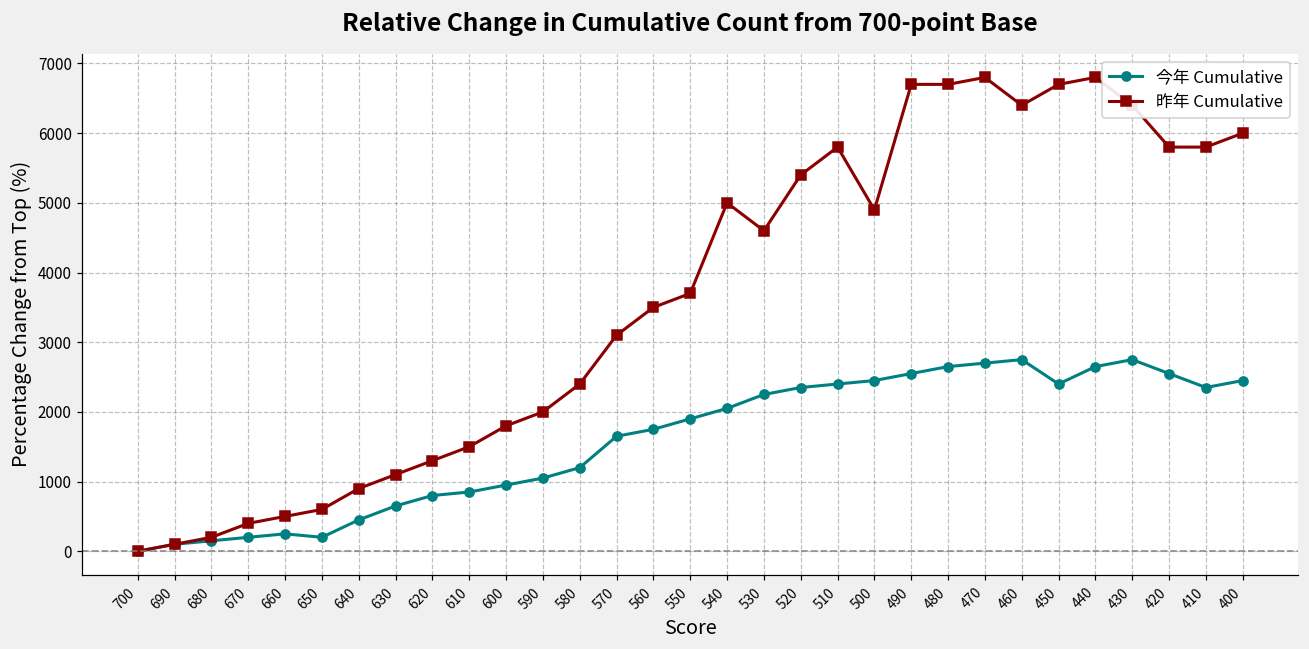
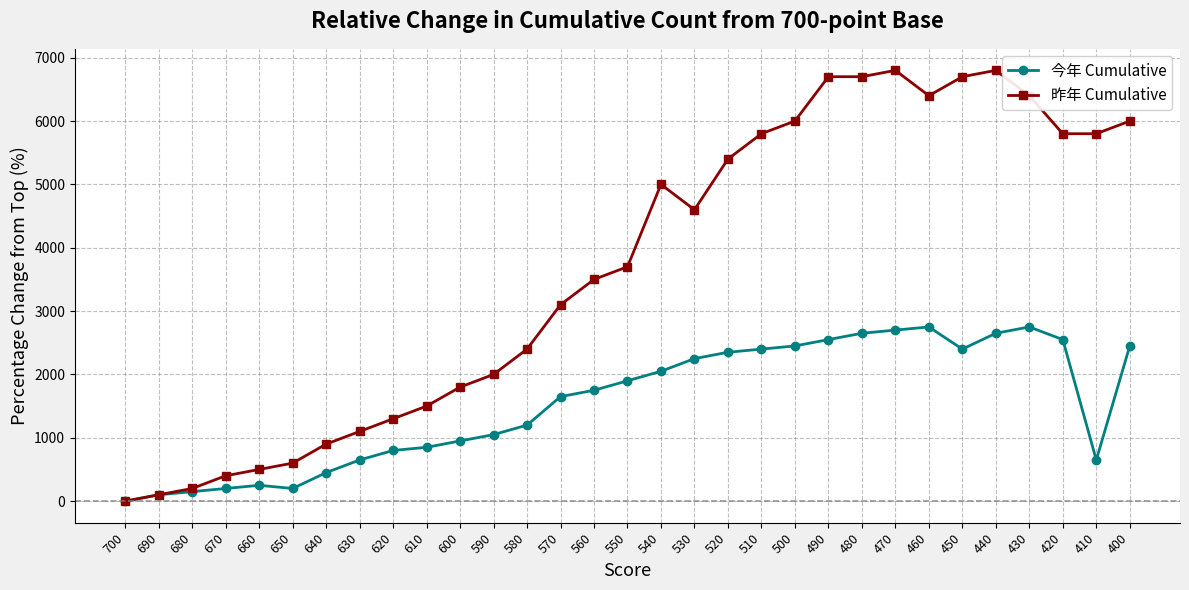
  {
    "今年 Cumulative": {
      "680": 200,
      "670": 200,
      "660": 300,
      "650": 200,
      "640": 500,
      "630": 700,
      "620": 800,
      "610": 900,
      "600": 1000,
      "590": 1100,
      "580": 1200,
      "570": 1700,
      "560": 1800,
      "550": 1900,
      "540": 2100,
      "530": 2300,
      "520": 2400,
      "510": 2400,
      "500": 2500,
      "490": 2600,
      "480": 2700,
      "470": 2700,
      "460": 2800,
      "450": 2400,
      "440": 2700,
      "430": 2800,
      "420": 2600,
-     "410": 2400,
+     "410": 700,
      "400": 2500
    },
    "昨年 Cumulative": {
      "680": 200,
      "670": 400,
      "660": 500,
      "650": 600,
      "640": 900,
      "630": 1100,
      "620": 1300,
      "610": 1500,
      "600": 1800,
      "590": 2000,
      "580": 2400,
      "570": 3100,
      "560": 3500,
      "550": 3700,
      "540": 5000,
      "530": 4600,
      "520": 5400,
      "510": 5800,
-     "500": 4900,
+     "500": 6000,
      "490": 6700,
      "480": 6700,
      "470": 6800,
      "460": 6400,
      "450": 6700,
      "440": 6800,
      "420": 5800,
      "410": 5800,
      "400": 6000
    }
  }
